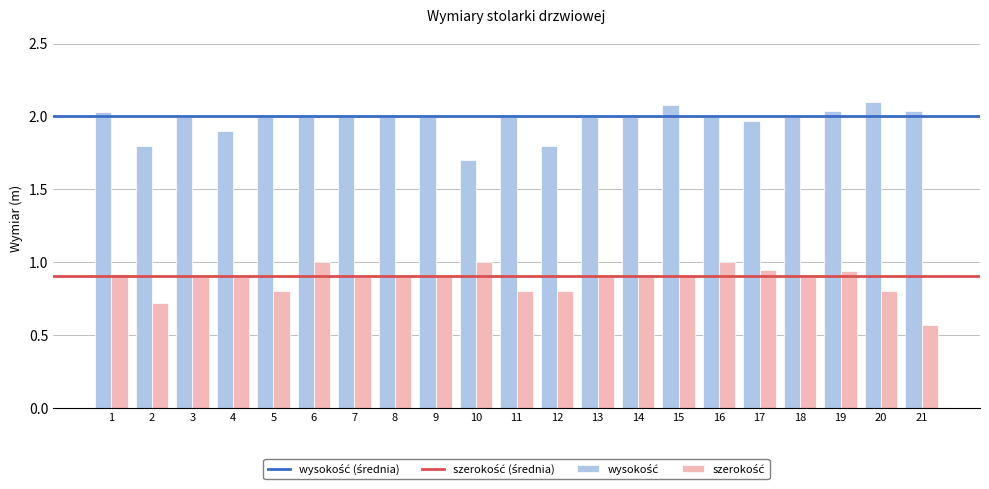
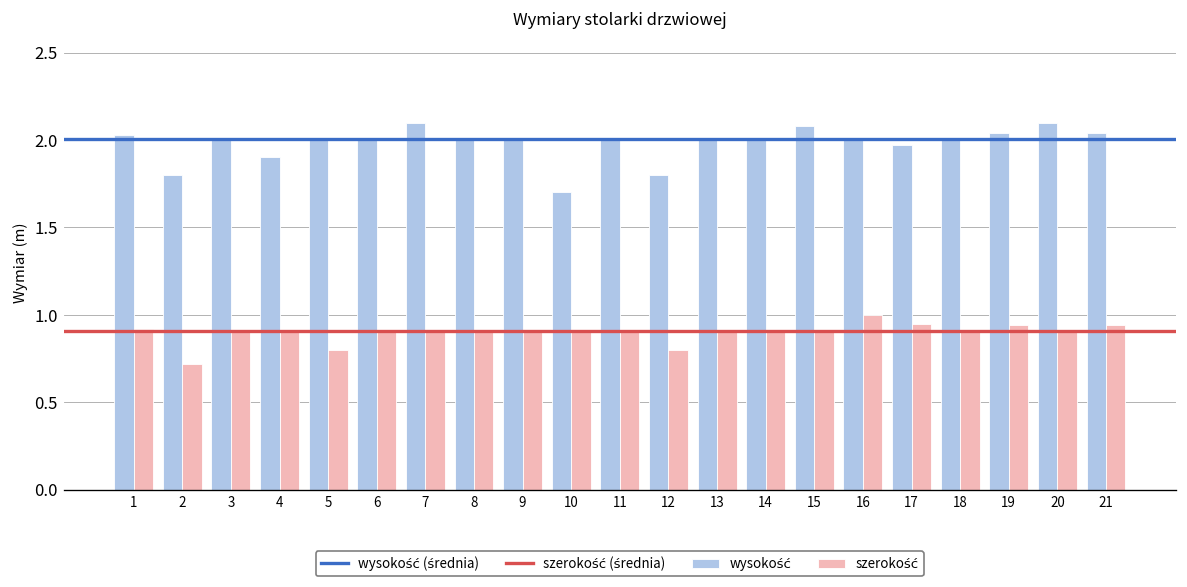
  {
    "wysokość": {
      "1": 2.03,
      "2": 1.8,
      "3": 2.0,
      "4": 1.9,
      "5": 2.0,
      "6": 2.0,
-     "7": 2.0,
+     "7": 2.1,
      "8": 2.0,
      "9": 2.0,
      "10": 1.7,
      "11": 2.0,
      "12": 1.8,
      "13": 2.0,
      "14": 2.0,
      "15": 2.08,
      "16": 2.0,
      "17": 1.97,
      "18": 2.0,
      "19": 2.04,
      "20": 2.1,
      "21": 2.04
    },
    "szerokość": {
      "1": 0.92,
      "2": 0.72,
      "3": 0.90,
      "4": 0.90,
      "5": 0.80,
-     "6": 1.0,
+     "6": 0.9,
      "7": 0.90,
      "8": 0.90,
      "9": 0.90,
-     "10": 1.0,
-     "11": 0.8,
+     "10": 0.9,
+     "11": 0.9,
      "12": 0.80,
      "13": 0.90,
      "14": 0.90,
      "15": 0.91,
      "16": 1.00,
      "17": 0.95,
      "18": 0.90,
      "19": 0.94,
-     "20": 0.8,
-     "21": 0.57
+     "20": 0.9,
+     "21": 0.94
    }
  }
